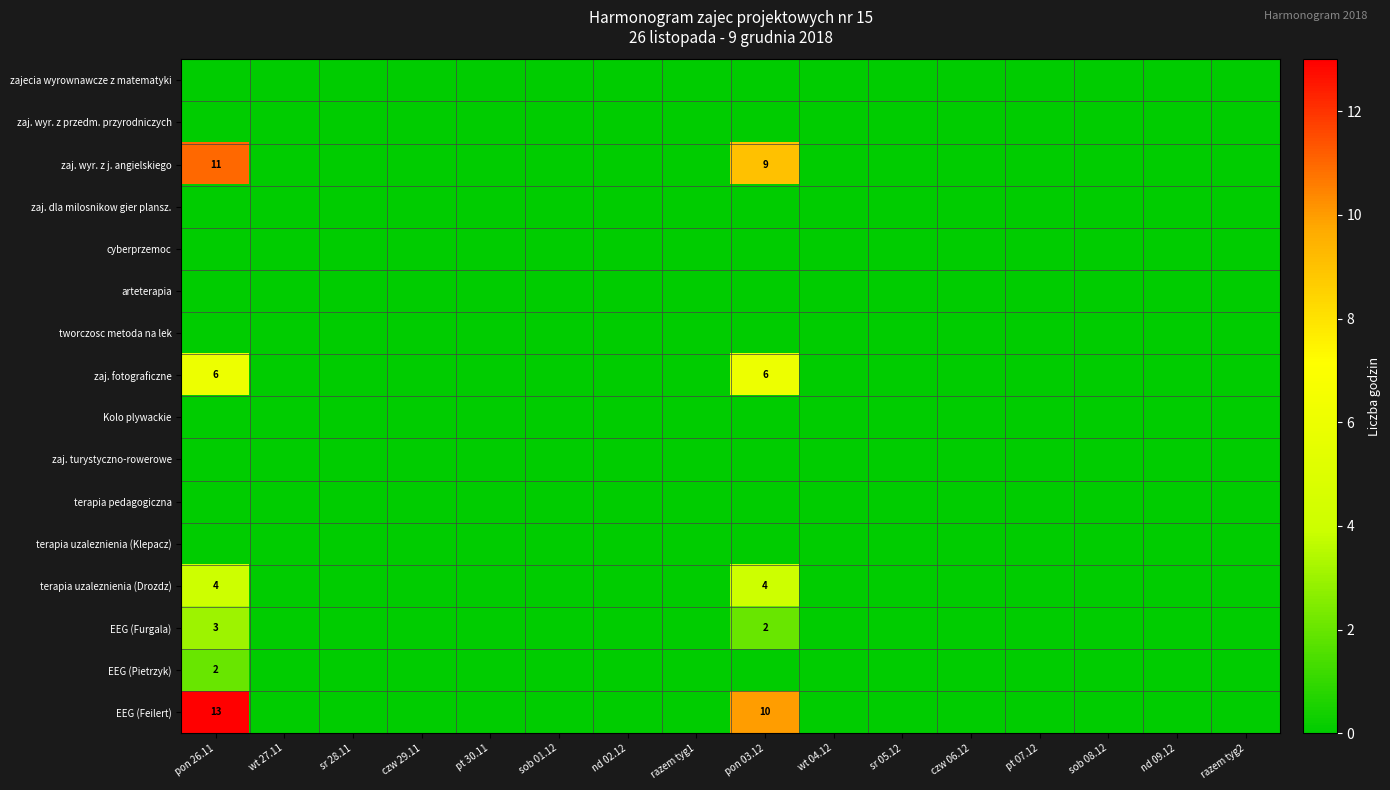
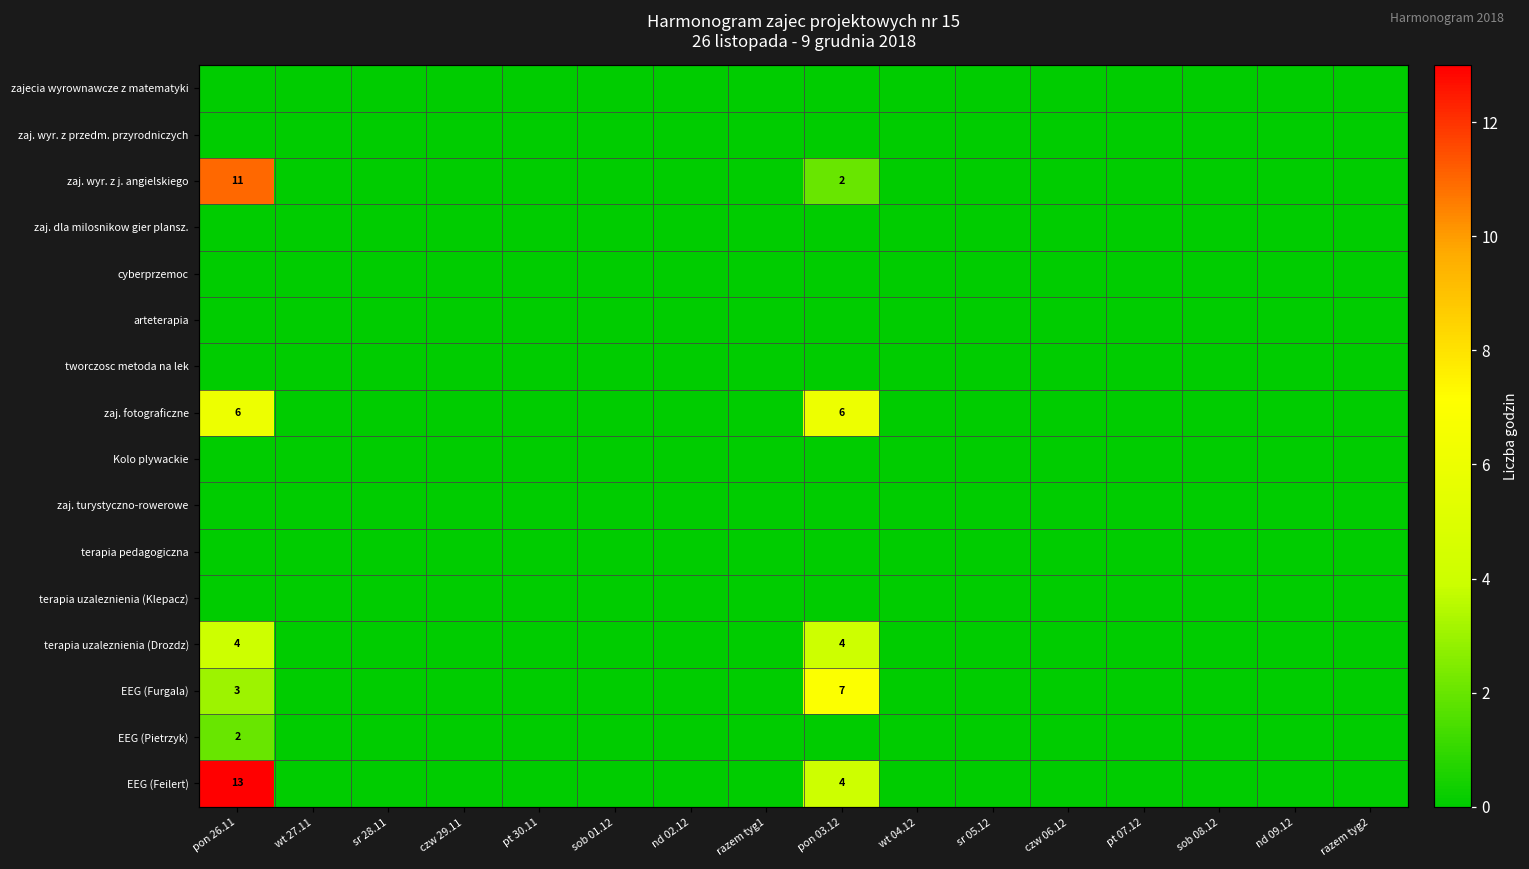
  {
    "zaj. wyr. z j. angielskiego": {
      "pon 26.11": 11,
-     "pon 03.12": 9
+     "pon 03.12": 2
    },
    "zaj. fotograficzne": {
      "pon 26.11": 6,
      "pon 03.12": 6
    },
    "terapia uzaleznienia (Drozdz)": {
      "pon 26.11": 4,
      "pon 03.12": 4
    },
    "EEG (Furgala)": {
      "pon 26.11": 3,
-     "pon 03.12": 2
+     "pon 03.12": 7
    },
    "EEG (Pietrzyk)": {
      "pon 26.11": 2
    },
    "EEG (Feilert)": {
      "pon 26.11": 13,
-     "pon 03.12": 10
+     "pon 03.12": 4
    }
  }
